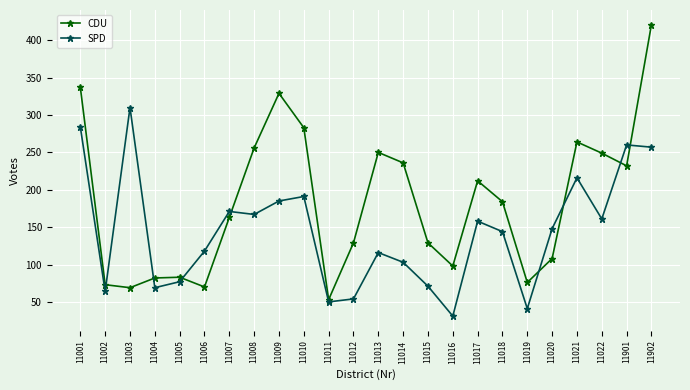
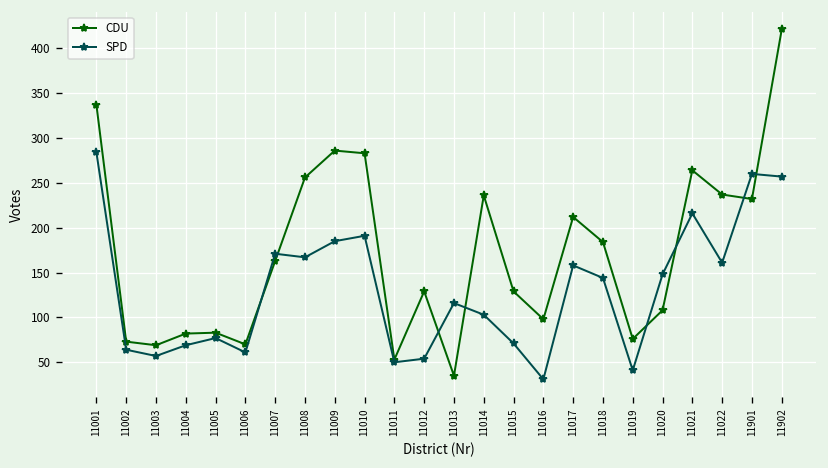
  {
    "CDU": {
      "11001": 340,
      "11002": 70,
      "11003": 70,
      "11004": 80,
      "11005": 80,
      "11006": 70,
      "11007": 160,
      "11008": 260,
-     "11009": 330,
+     "11009": 290,
      "11010": 280,
      "11012": 130,
-     "11013": 250,
+     "11013": 40,
      "11014": 240,
      "11015": 130,
      "11016": 100,
      "11017": 210,
      "11018": 180,
      "11019": 80,
      "11020": 110,
      "11021": 260,
-     "11022": 250,
+     "11022": 240,
      "11901": 230,
      "11902": 420
    },
    "SPD": {
      "11001": 280,
      "11002": 60,
-     "11003": 310,
+     "11003": 60,
      "11004": 70,
      "11005": 80,
-     "11006": 120,
+     "11006": 60,
      "11007": 170,
      "11008": 170,
      "11009": 190,
      "11010": 190,
      "11012": 50,
      "11013": 120,
      "11014": 100,
      "11015": 70,
      "11016": 30,
      "11017": 160,
      "11018": 140,
      "11019": 40,
      "11020": 150,
      "11021": 220,
      "11022": 160,
      "11901": 260,
      "11902": 260
    }
  }
